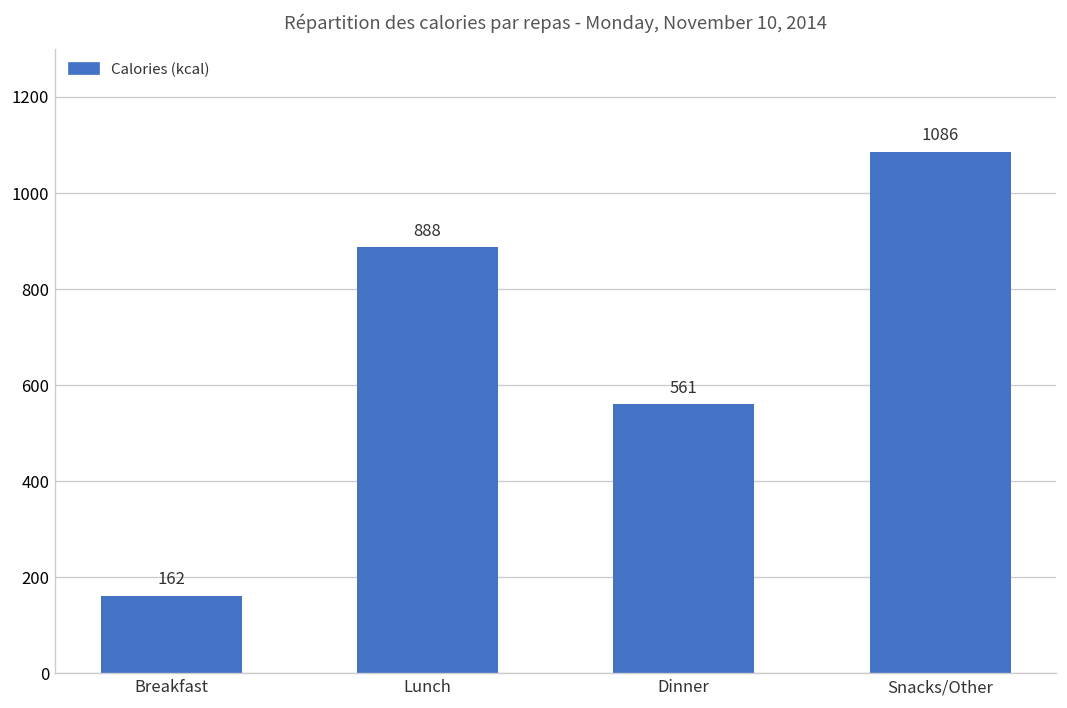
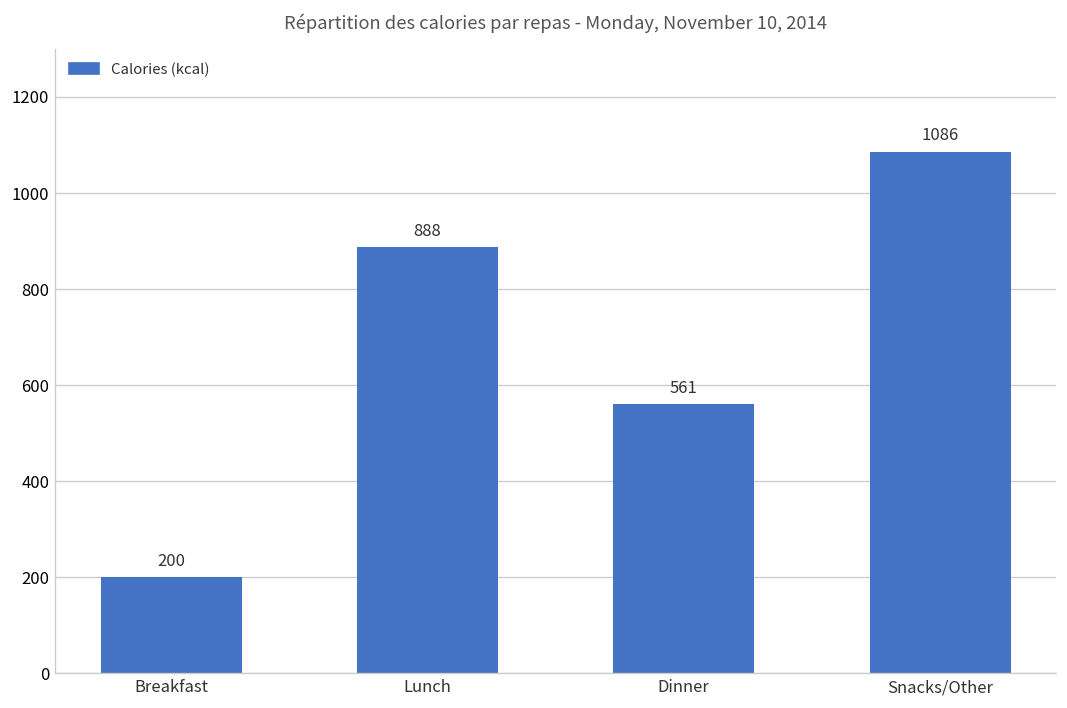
  {
-   "Breakfast": 162,
+   "Breakfast": 200,
    "Lunch": 888,
    "Dinner": 561,
    "Snacks/Other": 1086
  }
